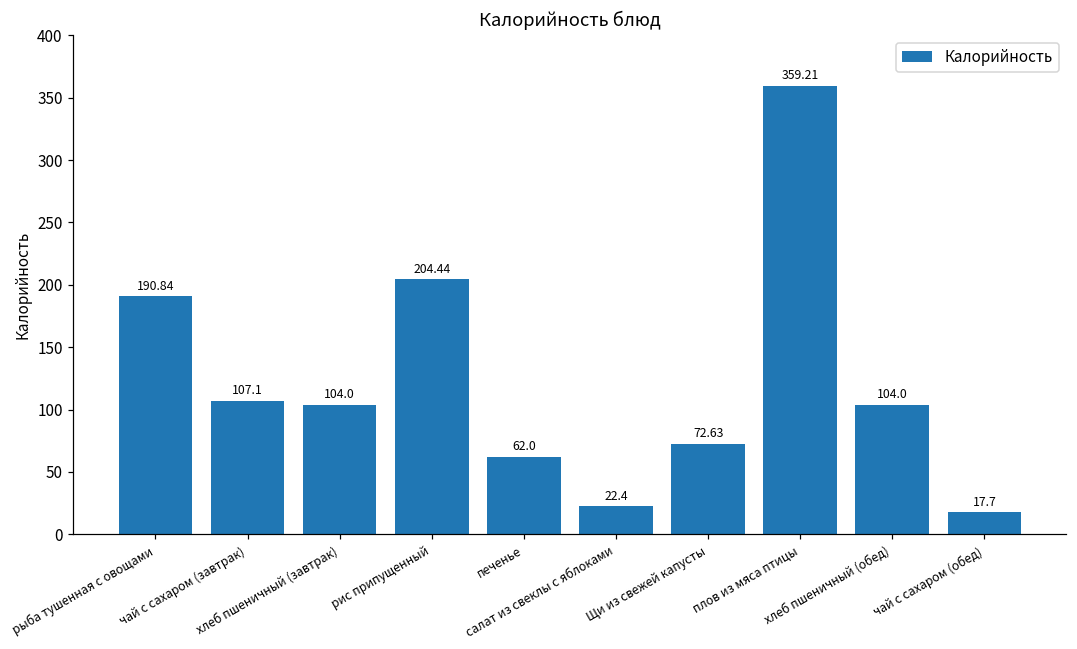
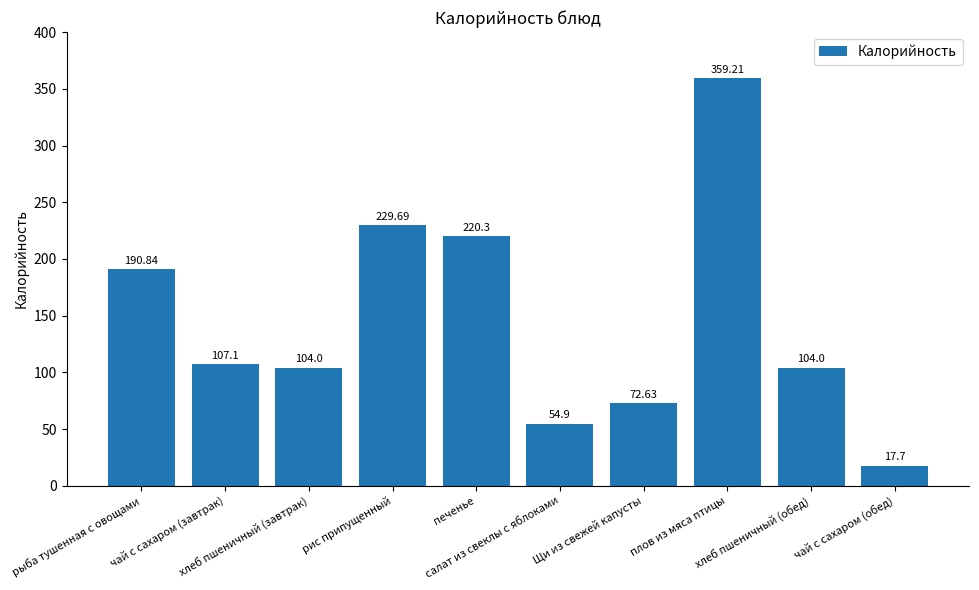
  {
    "рыба тушенная с овощами": 190.84,
    "чай с сахаром (завтрак)": 107.1,
    "хлеб пшеничный (завтрак)": 104.0,
-   "рис припущенный": 204.44,
-   "печенье": 62.0,
-   "салат из свеклы с яблоками": 22.4,
+   "рис припущенный": 229.69,
+   "печенье": 220.3,
+   "салат из свеклы с яблоками": 54.9,
    "Щи из свежей капусты": 72.63,
    "плов из мяса птицы": 359.21,
    "хлеб пшеничный (обед)": 104.0,
    "чай с сахаром (обед)": 17.7
  }
